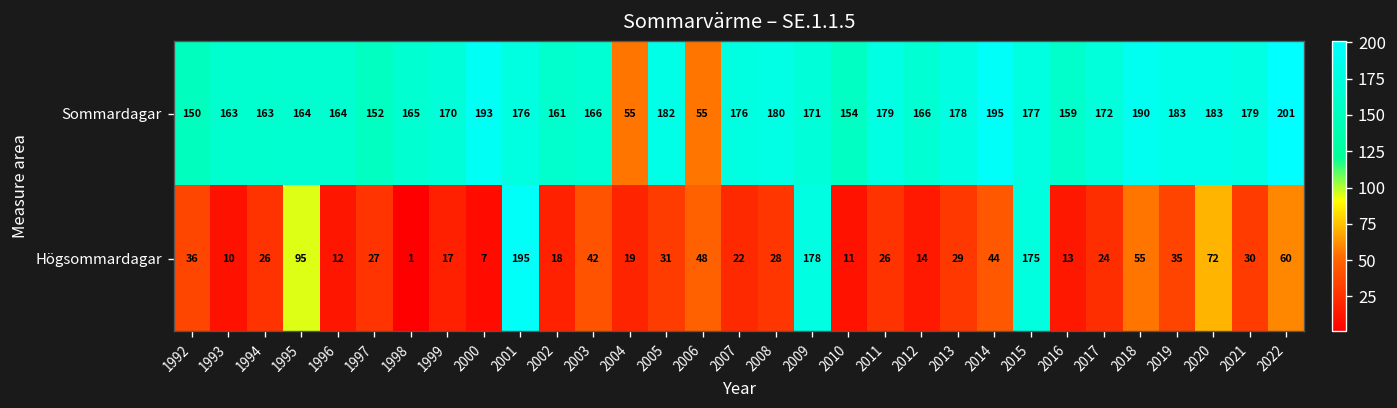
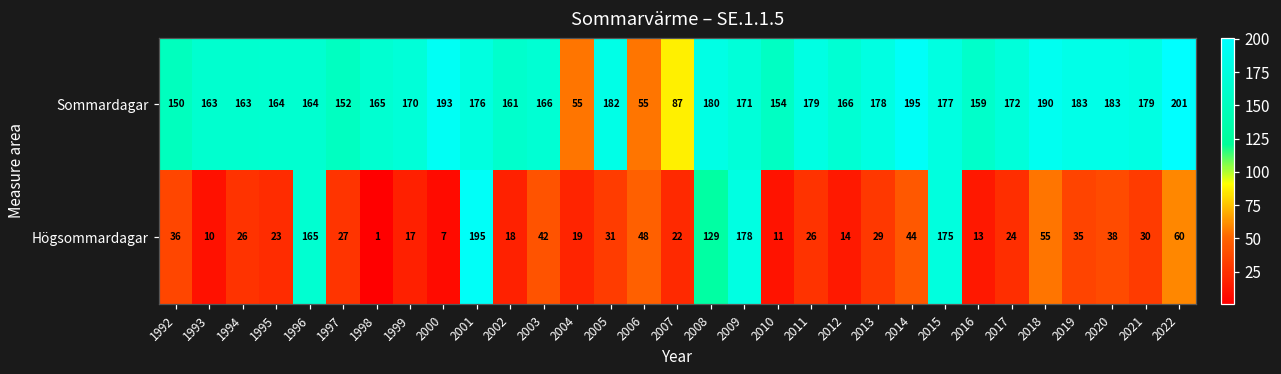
  {
    "Sommardagar": {
      "1992": 150,
      "1993": 163,
      "1994": 163,
      "1995": 164,
      "1996": 164,
      "1997": 152,
      "1998": 165,
      "1999": 170,
      "2000": 193,
      "2001": 176,
      "2002": 161,
      "2003": 166,
      "2004": 55,
      "2005": 182,
      "2006": 55,
-     "2007": 176,
+     "2007": 87,
      "2008": 180,
      "2009": 171,
      "2010": 154,
      "2011": 179,
      "2012": 166,
      "2013": 178,
      "2014": 195,
      "2015": 177,
      "2016": 159,
      "2017": 172,
      "2018": 190,
      "2019": 183,
      "2020": 183,
      "2021": 179,
      "2022": 201
    },
    "Högsommardagar": {
      "1992": 36,
      "1993": 10,
      "1994": 26,
-     "1995": 95,
-     "1996": 12,
+     "1995": 23,
+     "1996": 165,
      "1997": 27,
      "1998": 1,
      "1999": 17,
      "2000": 7,
      "2001": 195,
      "2002": 18,
      "2003": 42,
      "2004": 19,
      "2005": 31,
      "2006": 48,
      "2007": 22,
-     "2008": 28,
+     "2008": 129,
      "2009": 178,
      "2010": 11,
      "2011": 26,
      "2012": 14,
      "2013": 29,
      "2014": 44,
      "2015": 175,
      "2016": 13,
      "2017": 24,
      "2018": 55,
      "2019": 35,
-     "2020": 72,
+     "2020": 38,
      "2021": 30,
      "2022": 60
    }
  }
